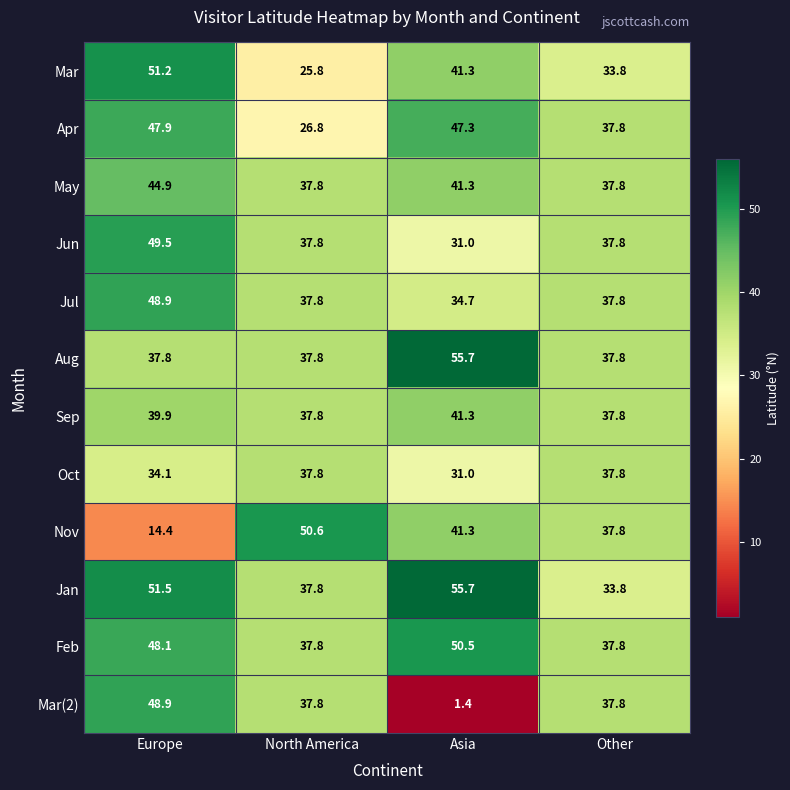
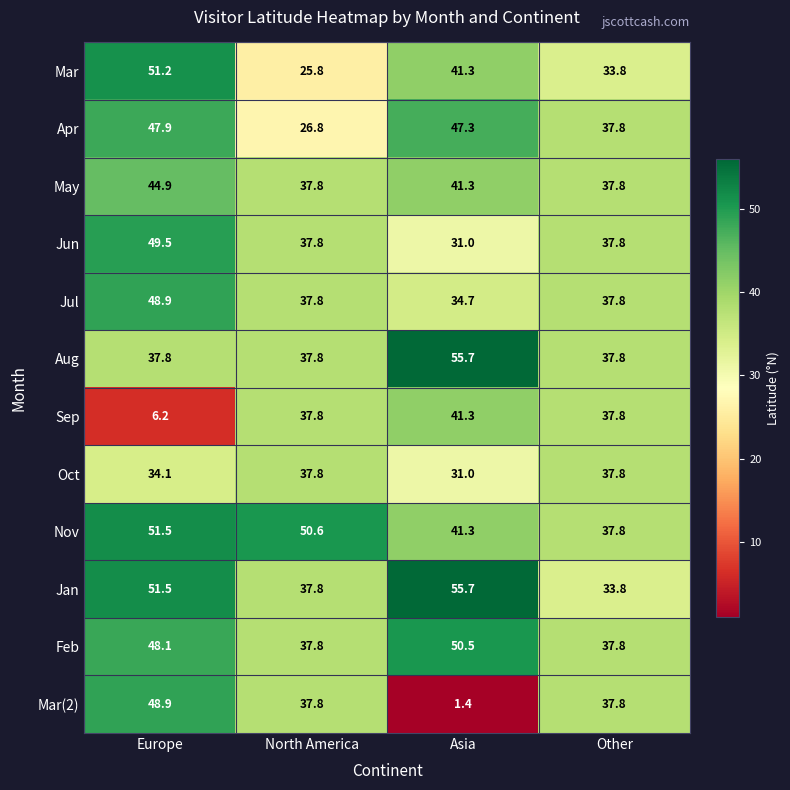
  {
    "Mar": {
      "Europe": 51.2,
      "North America": 25.8,
      "Asia": 41.3,
      "Other": 33.8
    },
    "Apr": {
      "Europe": 47.9,
      "North America": 26.8,
      "Asia": 47.3,
      "Other": 37.8
    },
    "May": {
      "Europe": 44.9,
      "North America": 37.8,
      "Asia": 41.3,
      "Other": 37.8
    },
    "Jun": {
      "Europe": 49.5,
      "North America": 37.8,
      "Asia": 31.0,
      "Other": 37.8
    },
    "Jul": {
      "Europe": 48.9,
      "North America": 37.8,
      "Asia": 34.7,
      "Other": 37.8
    },
    "Aug": {
      "Europe": 37.8,
      "North America": 37.8,
      "Asia": 55.7,
      "Other": 37.8
    },
    "Sep": {
-     "Europe": 39.9,
+     "Europe": 6.2,
      "North America": 37.8,
      "Asia": 41.3,
      "Other": 37.8
    },
    "Oct": {
      "Europe": 34.1,
      "North America": 37.8,
      "Asia": 31.0,
      "Other": 37.8
    },
    "Nov": {
-     "Europe": 14.4,
+     "Europe": 51.5,
      "North America": 50.6,
      "Asia": 41.3,
      "Other": 37.8
    },
    "Jan": {
      "Europe": 51.5,
      "North America": 37.8,
      "Asia": 55.7,
      "Other": 33.8
    },
    "Feb": {
      "Europe": 48.1,
      "North America": 37.8,
      "Asia": 50.5,
      "Other": 37.8
    },
    "Mar(2)": {
      "Europe": 48.9,
      "North America": 37.8,
      "Asia": 1.4,
      "Other": 37.8
    }
  }
